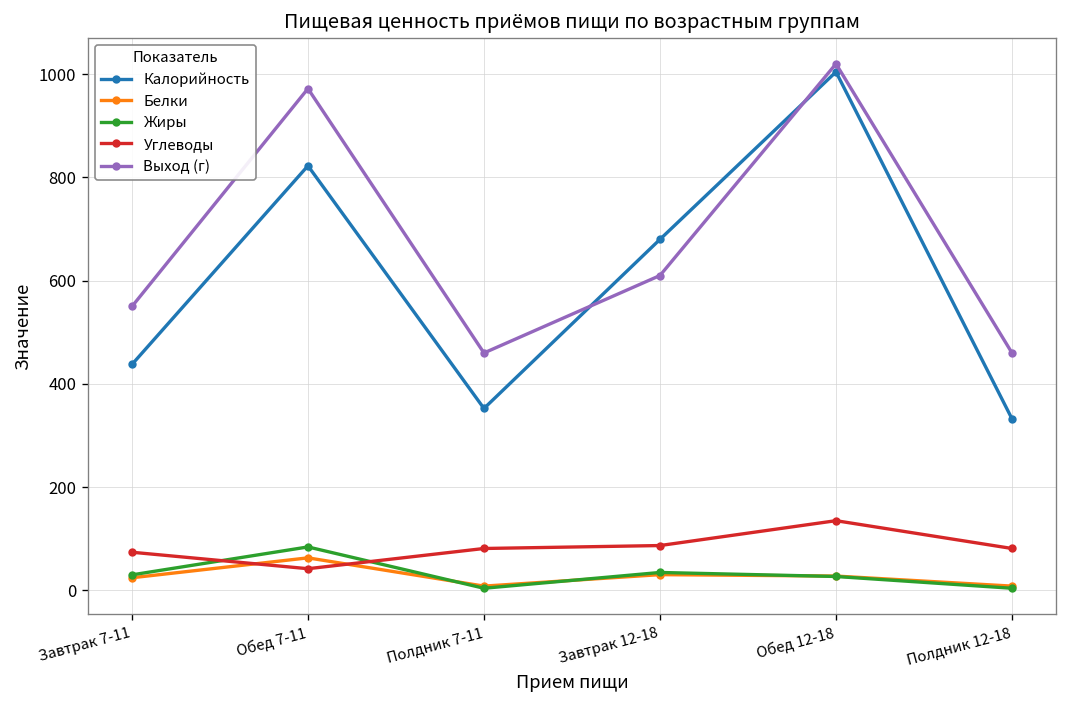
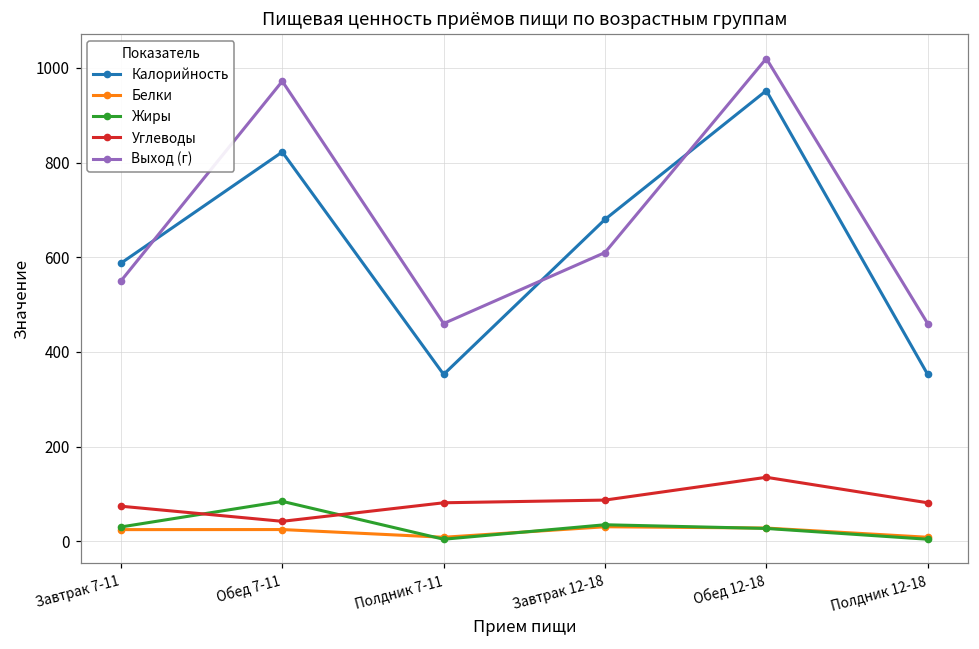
  {
    "Калорийность": {
-     "Завтрак 7-11": 440,
+     "Завтрак 7-11": 590,
      "Обед 7-11": 820,
      "Полдник 7-11": 350,
      "Завтрак 12-18": 680,
-     "Обед 12-18": 1000,
-     "Полдник 12-18": 330
+     "Обед 12-18": 950,
+     "Полдник 12-18": 350
    },
    "Белки": {
-     "Обед 7-11": 60
+     "Обед 7-11": 20
    },
    "Жиры": {
      "Обед 7-11": 80
    },
    "Углеводы": {
      "Завтрак 7-11": 70,
      "Обед 7-11": 40,
      "Полдник 7-11": 80,
      "Завтрак 12-18": 90,
      "Обед 12-18": 140,
      "Полдник 12-18": 80
    },
    "Выход (г)": {
      "Завтрак 7-11": 550,
      "Обед 7-11": 970,
      "Полдник 7-11": 460,
      "Завтрак 12-18": 610,
      "Обед 12-18": 1020,
      "Полдник 12-18": 460
    }
  }
